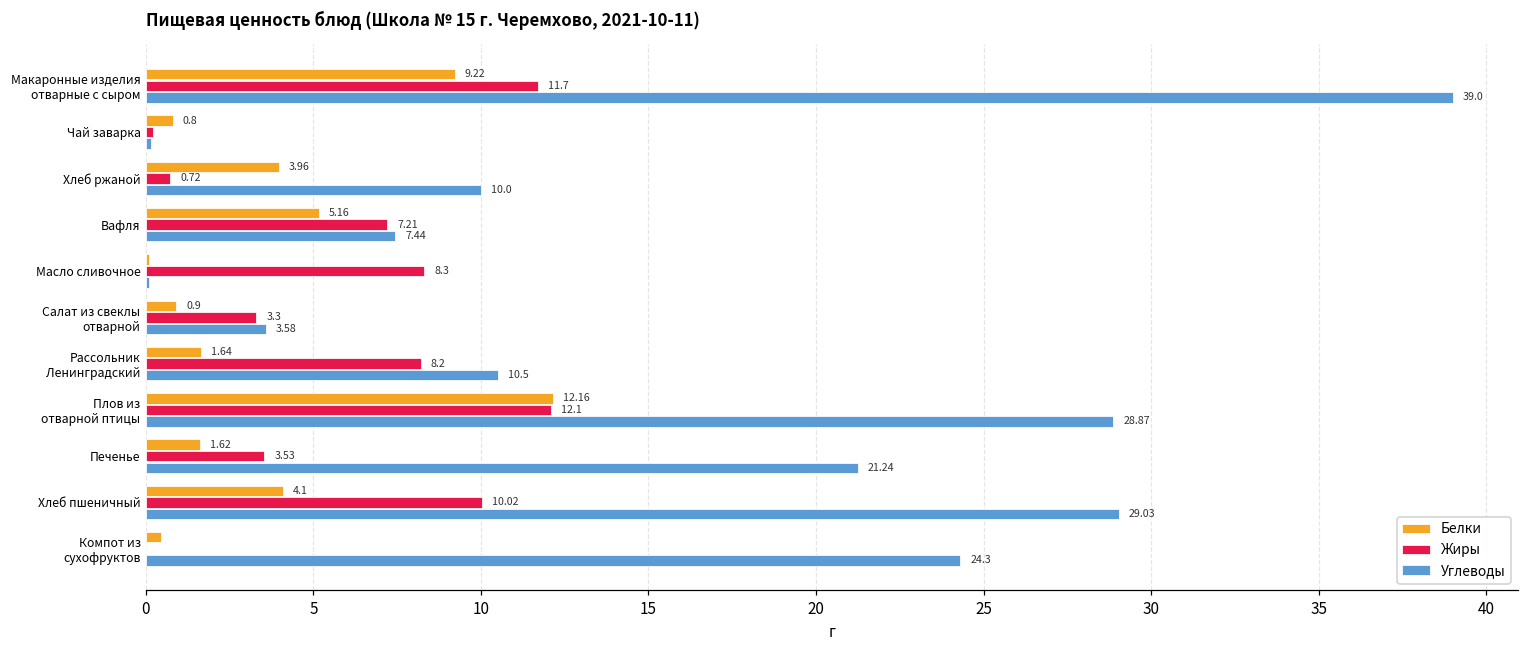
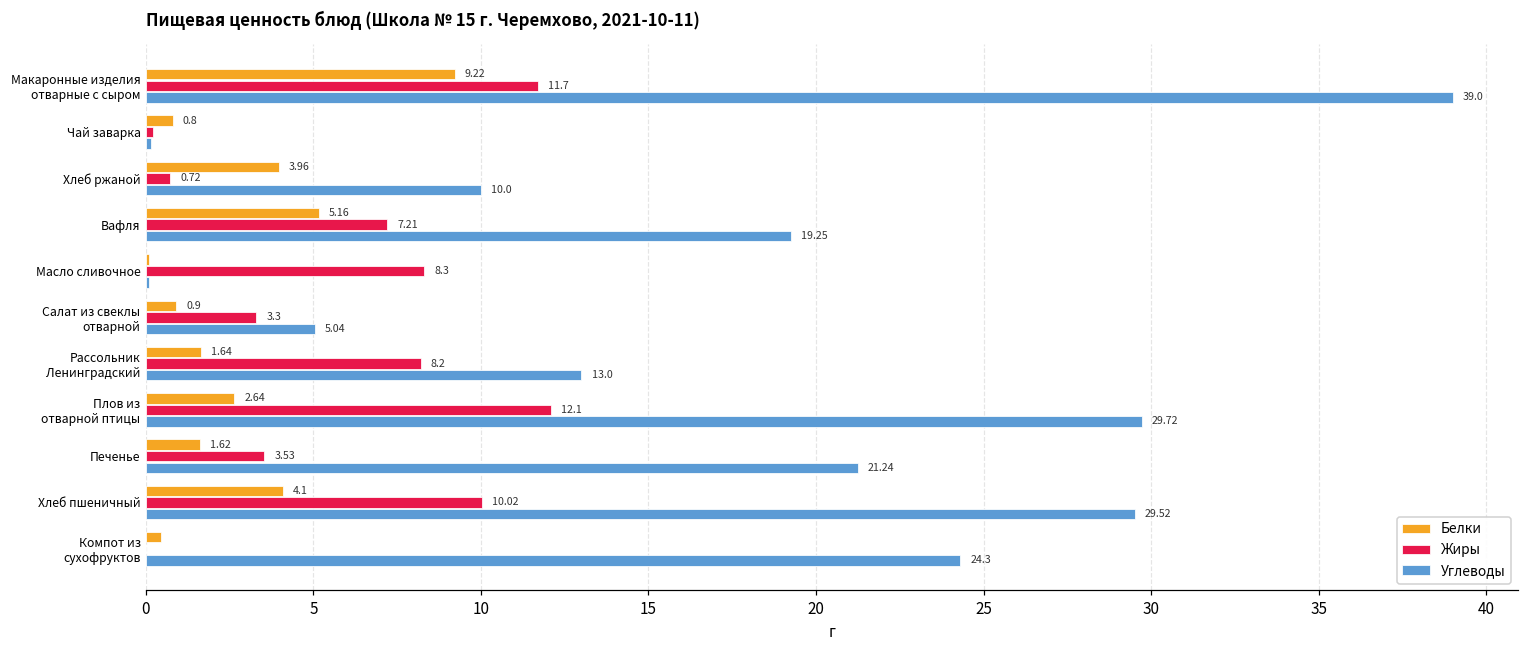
  {
    "Белки": {
      "Макаронные изделия отварные с сыром": 9.22,
      "Чай заварка": 0.8,
      "Хлеб ржаной": 3.96,
      "Вафля": 5.16,
      "Салат из свеклы отварной": 0.9,
      "Рассольник Ленинградский": 1.64,
-     "Плов из отварной птицы": 12.16,
+     "Плов из отварной птицы": 2.64,
      "Печенье": 1.62,
      "Хлеб пшеничный": 4.1
    },
    "Жиры": {
      "Макаронные изделия отварные с сыром": 11.7,
      "Хлеб ржаной": 0.72,
      "Вафля": 7.21,
      "Масло сливочное": 8.3,
      "Салат из свеклы отварной": 3.3,
      "Рассольник Ленинградский": 8.2,
      "Плов из отварной птицы": 12.1,
      "Печенье": 3.53,
      "Хлеб пшеничный": 10.02
    },
    "Углеводы": {
      "Макаронные изделия отварные с сыром": 39.0,
      "Хлеб ржаной": 10.0,
-     "Вафля": 7.44,
-     "Салат из свеклы отварной": 3.58,
-     "Рассольник Ленинградский": 10.5,
-     "Плов из отварной птицы": 28.87,
+     "Вафля": 19.25,
+     "Салат из свеклы отварной": 5.04,
+     "Рассольник Ленинградский": 13.0,
+     "Плов из отварной птицы": 29.72,
      "Печенье": 21.24,
-     "Хлеб пшеничный": 29.03,
+     "Хлеб пшеничный": 29.52,
      "Компот из сухофруктов": 24.3
    }
  }
